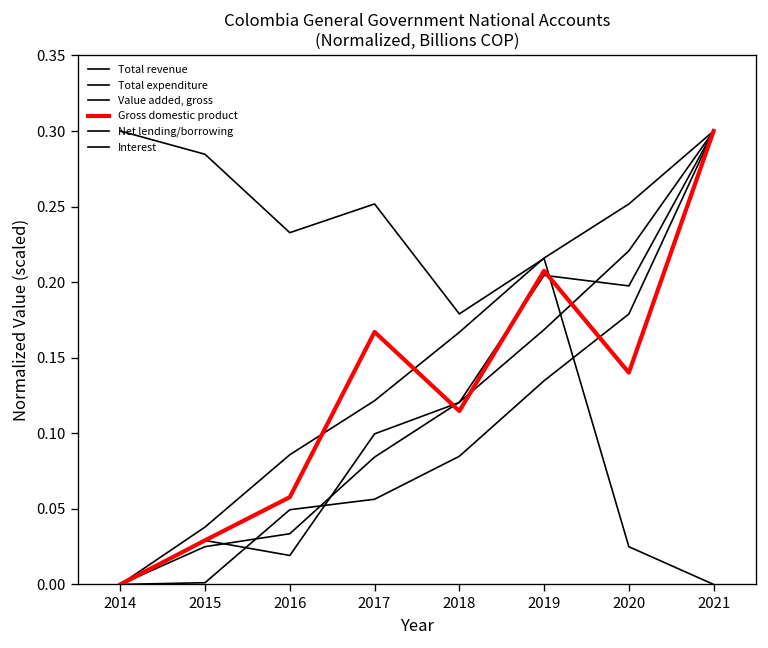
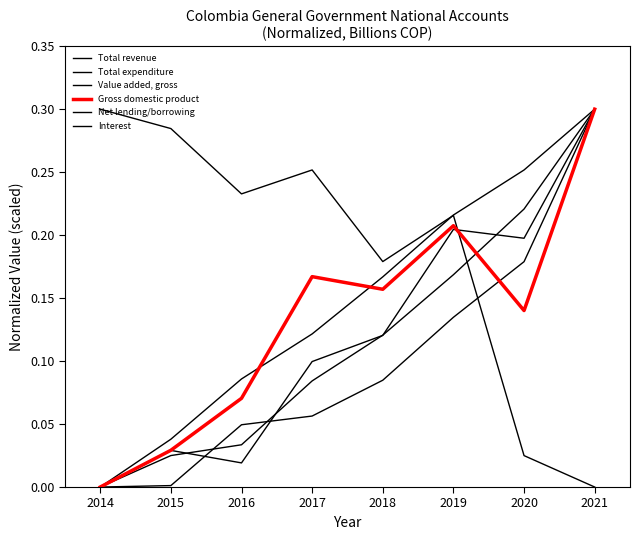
  {
    "Gross domestic product": {
-     "2016": 0.058,
+     "2016": 0.070,
      "2017": 0.167,
-     "2018": 0.115,
+     "2018": 0.157,
      "2019": 0.207,
      "2020": 0.140
    }
  }
